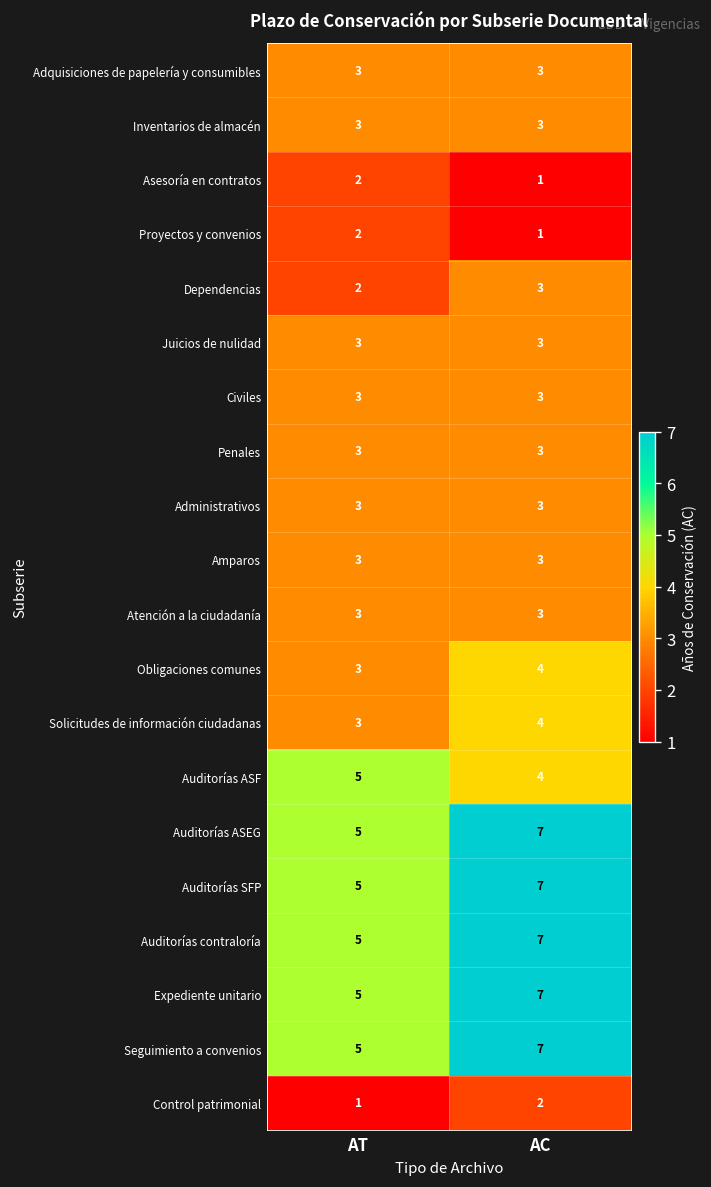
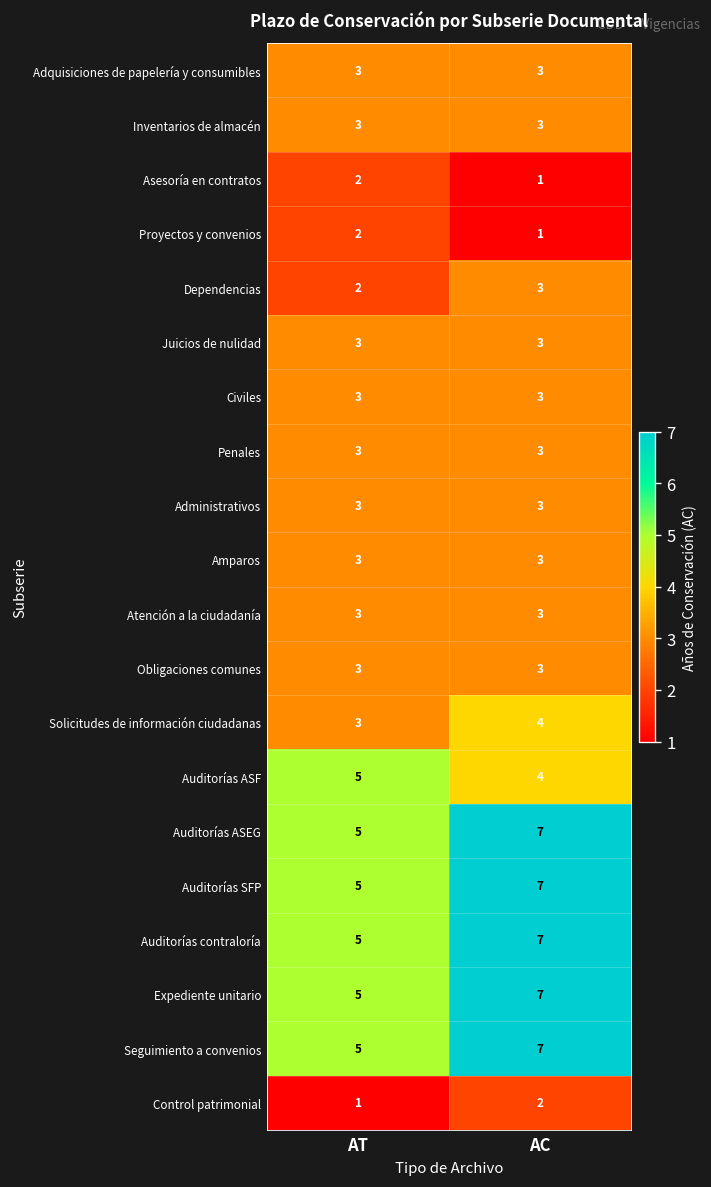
  {
    "Adquisiciones de papelería y consumibles": {
      "AT": 3,
      "AC": 3
    },
    "Inventarios de almacén": {
      "AT": 3,
      "AC": 3
    },
    "Asesoría en contratos": {
      "AT": 2,
      "AC": 1
    },
    "Proyectos y convenios": {
      "AT": 2,
      "AC": 1
    },
    "Dependencias": {
      "AT": 2,
      "AC": 3
    },
    "Juicios de nulidad": {
      "AT": 3,
      "AC": 3
    },
    "Civiles": {
      "AT": 3,
      "AC": 3
    },
    "Penales": {
      "AT": 3,
      "AC": 3
    },
    "Administrativos": {
      "AT": 3,
      "AC": 3
    },
    "Amparos": {
      "AT": 3,
      "AC": 3
    },
    "Atención a la ciudadanía": {
      "AT": 3,
      "AC": 3
    },
    "Obligaciones comunes": {
      "AT": 3,
-     "AC": 4
+     "AC": 3
    },
    "Solicitudes de información ciudadanas": {
      "AT": 3,
      "AC": 4
    },
    "Auditorías ASF": {
      "AT": 5,
      "AC": 4
    },
    "Auditorías ASEG": {
      "AT": 5,
      "AC": 7
    },
    "Auditorías SFP": {
      "AT": 5,
      "AC": 7
    },
    "Auditorías contraloría": {
      "AT": 5,
      "AC": 7
    },
    "Expediente unitario": {
      "AT": 5,
      "AC": 7
    },
    "Seguimiento a convenios": {
      "AT": 5,
      "AC": 7
    },
    "Control patrimonial": {
      "AT": 1,
      "AC": 2
    }
  }
